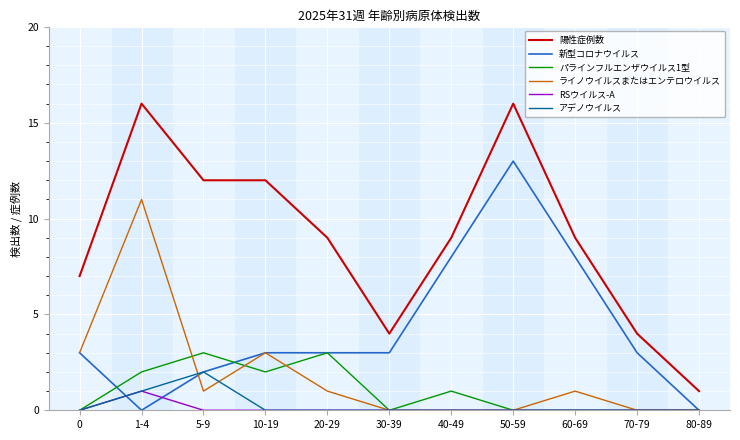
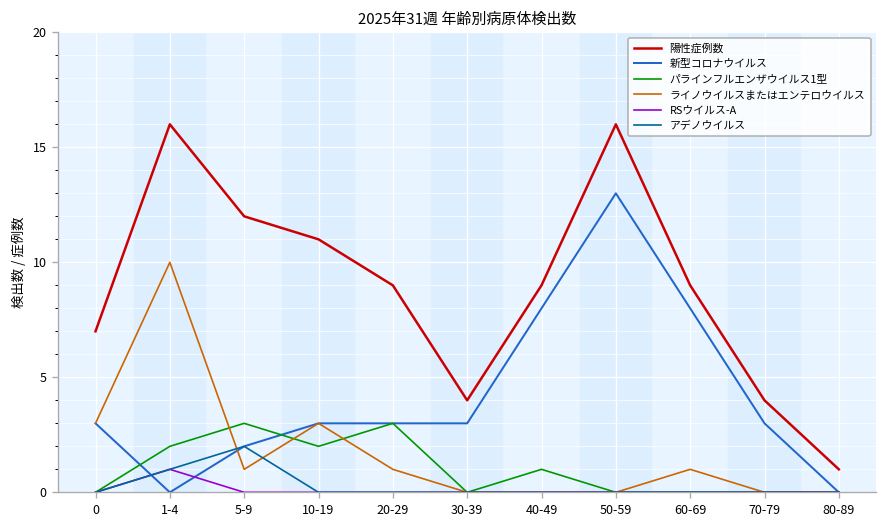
  {
    "陽性症例数": {
      "0": 7,
      "1-4": 16,
      "5-9": 12,
-     "10-19": 12,
+     "10-19": 11,
      "20-29": 9,
      "30-39": 4,
      "40-49": 9,
      "50-59": 16,
      "60-69": 9,
      "70-79": 4,
      "80-89": 1
    },
    "新型コロナウイルス": {
      "1-4": 0,
      "30-39": 3,
      "40-49": 8,
      "50-59": 13,
      "60-69": 8,
      "70-79": 3
    },
    "パラインフルエンザウイルス1型": {
      "1-4": 2,
      "5-9": 3,
      "10-19": 2,
      "40-49": 1
    },
    "ライノウイルスまたはエンテロウイルス": {
-     "1-4": 11,
+     "1-4": 10,
      "5-9": 1,
      "20-29": 1,
      "60-69": 1
    },
    "RSウイルス-A": {
      "5-9": 0
    }
  }
